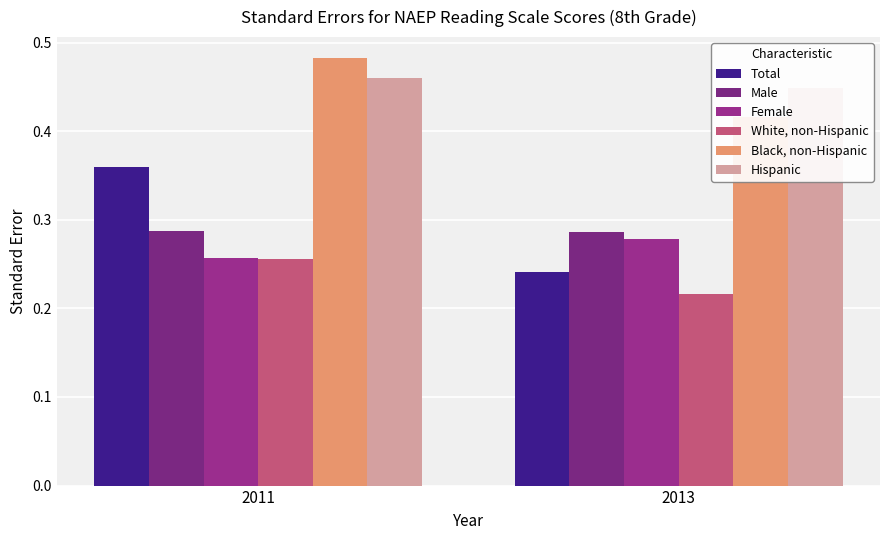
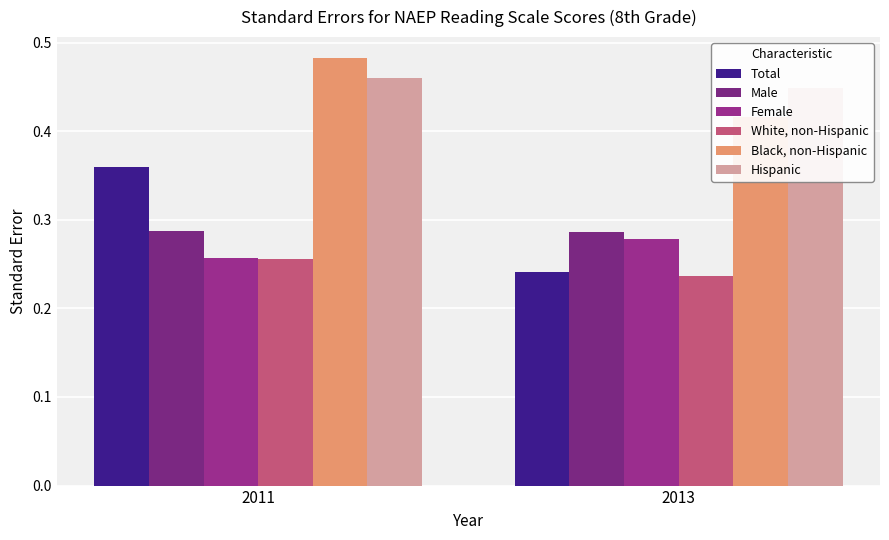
  {
    "Total": {
      "2011": 0.36,
      "2013": 0.24
    },
    "White, non-Hispanic": {
      "2011": 0.26,
-     "2013": 0.22
+     "2013": 0.24
    }
  }
